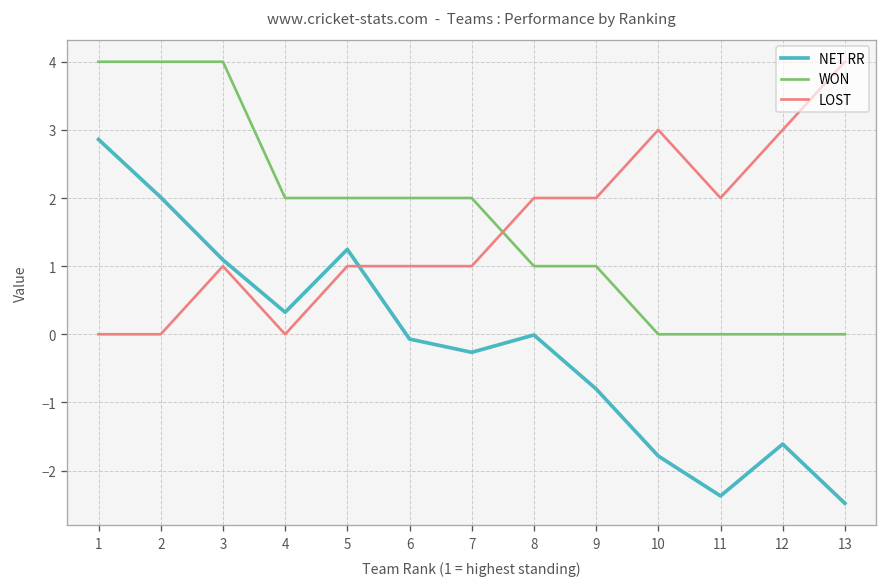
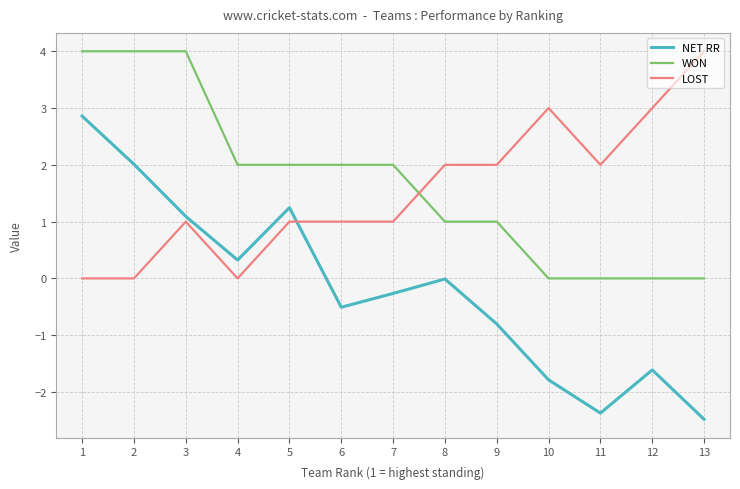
  {
    "NET RR": {
      "1": 2.9,
      "2": 2.0,
      "3": 1.1,
      "4": 0.3,
      "5": 1.2,
-     "6": -0.1,
+     "6": -0.5,
      "7": -0.3,
      "8": 0.0,
      "9": -0.8,
      "10": -1.8,
      "11": -2.4,
      "12": -1.6,
      "13": -2.5
    },
    "WON": {
      "1": 4.0,
      "2": 4.0,
      "3": 4.0,
      "4": 2.0,
      "5": 2.0,
      "6": 2.0,
      "7": 2.0,
      "8": 1.0,
      "9": 1.0,
      "10": 0.0,
      "11": 0.0,
      "12": 0.0,
      "13": 0.0
    },
    "LOST": {
      "1": 0.0,
      "2": 0.0,
      "3": 1.0,
      "4": 0.0,
      "5": 1.0,
      "6": 1.0,
      "7": 1.0,
      "8": 2.0,
      "9": 2.0,
      "10": 3.0,
      "11": 2.0,
      "12": 3.0
    }
  }
